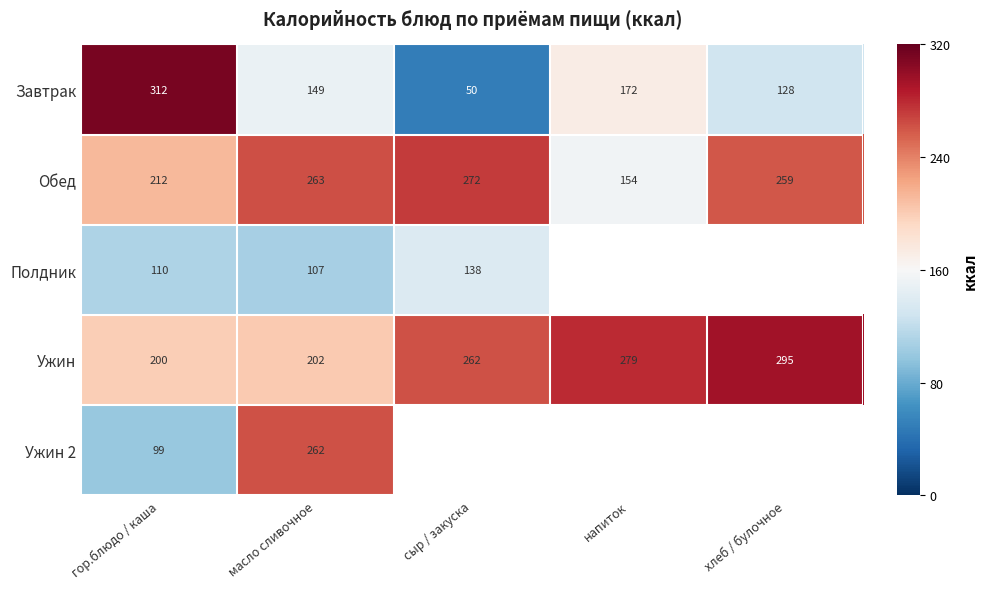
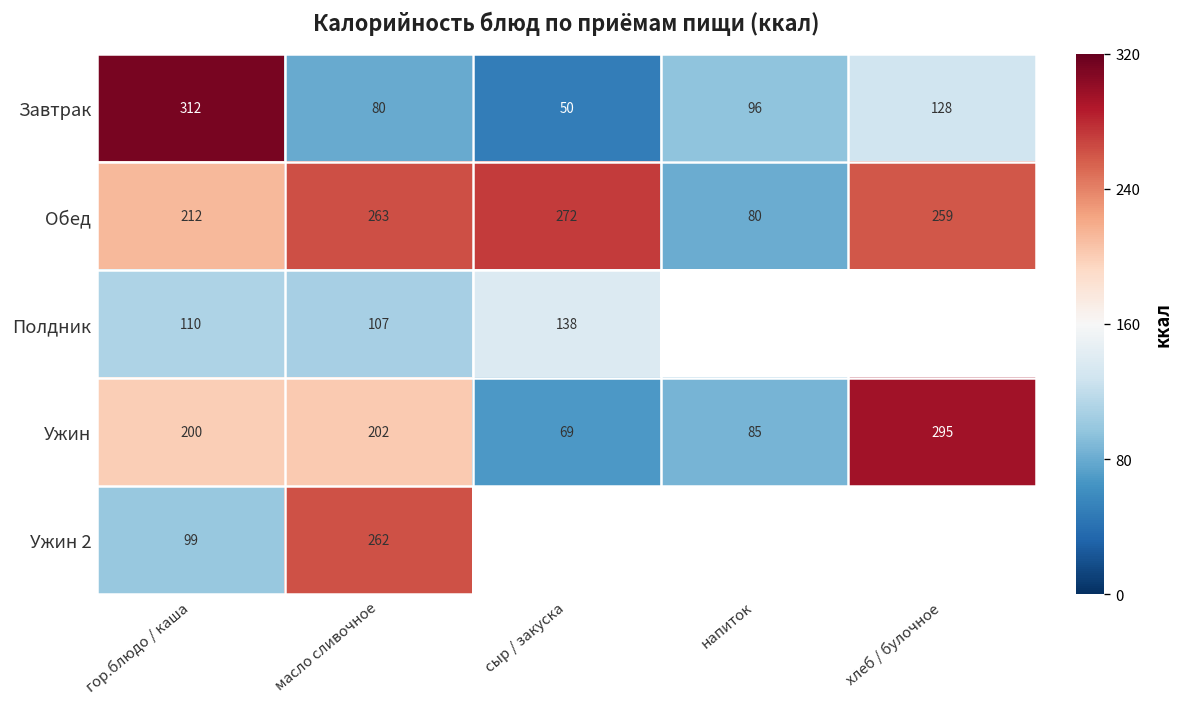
  {
    "Завтрак": {
      "гор.блюдо / каша": 312,
-     "масло сливочное": 149,
+     "масло сливочное": 80,
      "сыр / закуска": 50,
-     "напиток": 172,
+     "напиток": 96,
      "хлеб / булочное": 128
    },
    "Обед": {
      "гор.блюдо / каша": 212,
      "масло сливочное": 263,
      "сыр / закуска": 272,
-     "напиток": 154,
+     "напиток": 80,
      "хлеб / булочное": 259
    },
    "Полдник": {
      "гор.блюдо / каша": 110,
      "масло сливочное": 107,
      "сыр / закуска": 138
    },
    "Ужин": {
      "гор.блюдо / каша": 200,
      "масло сливочное": 202,
-     "сыр / закуска": 262,
-     "напиток": 279,
+     "сыр / закуска": 69,
+     "напиток": 85,
      "хлеб / булочное": 295
    },
    "Ужин 2": {
      "гор.блюдо / каша": 99,
      "масло сливочное": 262
    }
  }
